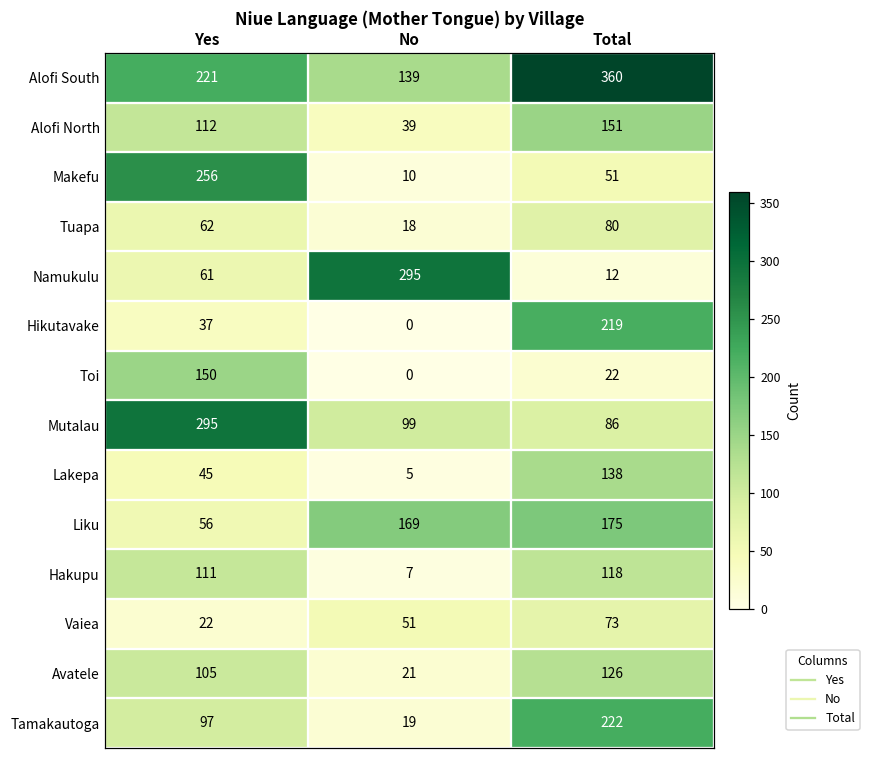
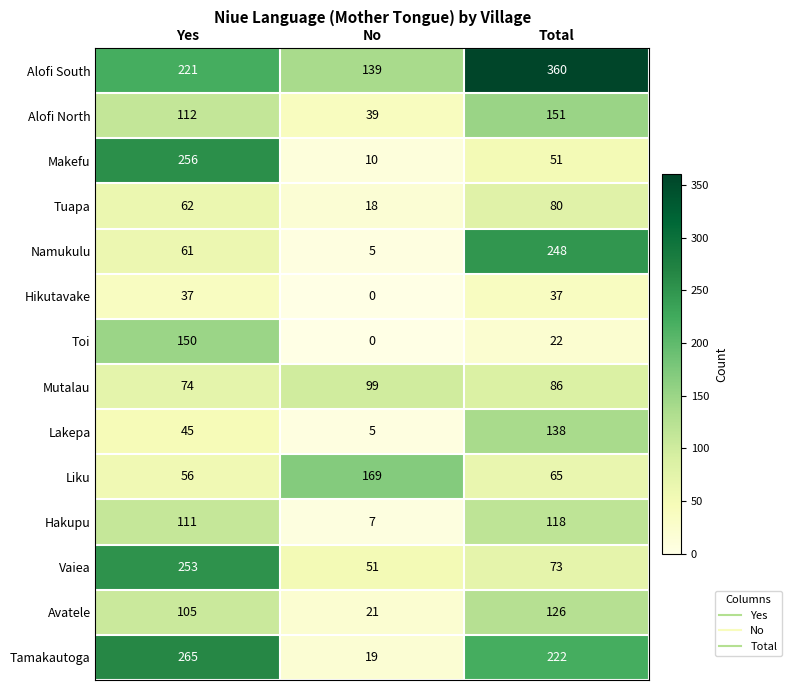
  {
    "Alofi South": {
      "Yes": 221,
      "No": 139,
      "Total": 360
    },
    "Alofi North": {
      "Yes": 112,
      "No": 39,
      "Total": 151
    },
    "Makefu": {
      "Yes": 256,
      "No": 10,
      "Total": 51
    },
    "Tuapa": {
      "Yes": 62,
      "No": 18,
      "Total": 80
    },
    "Namukulu": {
      "Yes": 61,
-     "No": 295,
-     "Total": 12
+     "No": 5,
+     "Total": 248
    },
    "Hikutavake": {
      "Yes": 37,
      "No": 0,
-     "Total": 219
+     "Total": 37
    },
    "Toi": {
      "Yes": 150,
      "No": 0,
      "Total": 22
    },
    "Mutalau": {
-     "Yes": 295,
+     "Yes": 74,
      "No": 99,
      "Total": 86
    },
    "Lakepa": {
      "Yes": 45,
      "No": 5,
      "Total": 138
    },
    "Liku": {
      "Yes": 56,
      "No": 169,
-     "Total": 175
+     "Total": 65
    },
    "Hakupu": {
      "Yes": 111,
      "No": 7,
      "Total": 118
    },
    "Vaiea": {
-     "Yes": 22,
+     "Yes": 253,
      "No": 51,
      "Total": 73
    },
    "Avatele": {
      "Yes": 105,
      "No": 21,
      "Total": 126
    },
    "Tamakautoga": {
-     "Yes": 97,
+     "Yes": 265,
      "No": 19,
      "Total": 222
    }
  }
